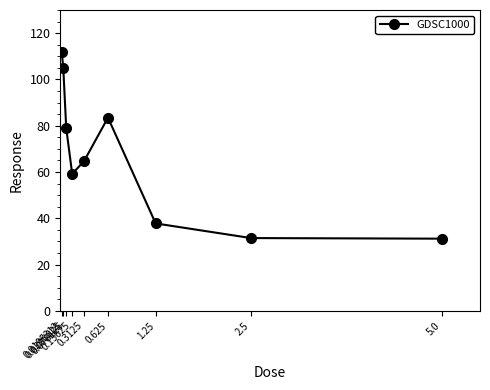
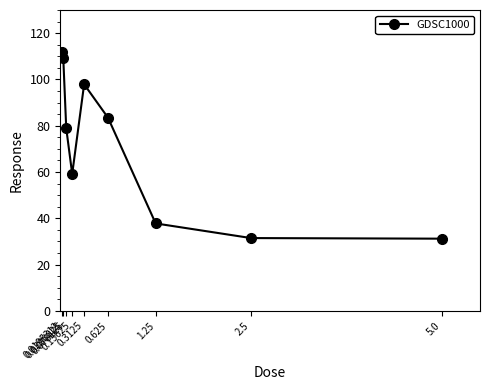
  {
    "0.0195312": 112,
-   "0.0390625": 105,
+   "0.0390625": 109,
    "0.078125": 79,
    "0.15625": 59,
-   "0.3125": 65,
+   "0.3125": 98,
    "0.625": 83,
    "1.25": 38,
    "2.5": 31,
    "5.0": 31
  }
